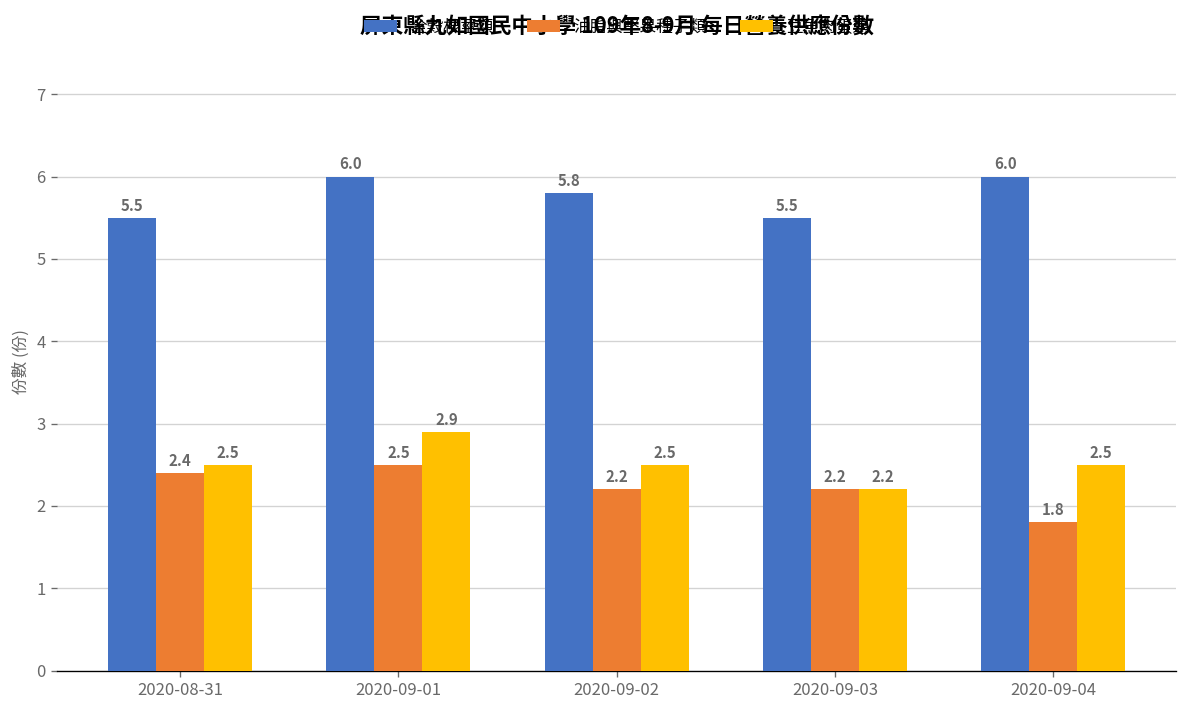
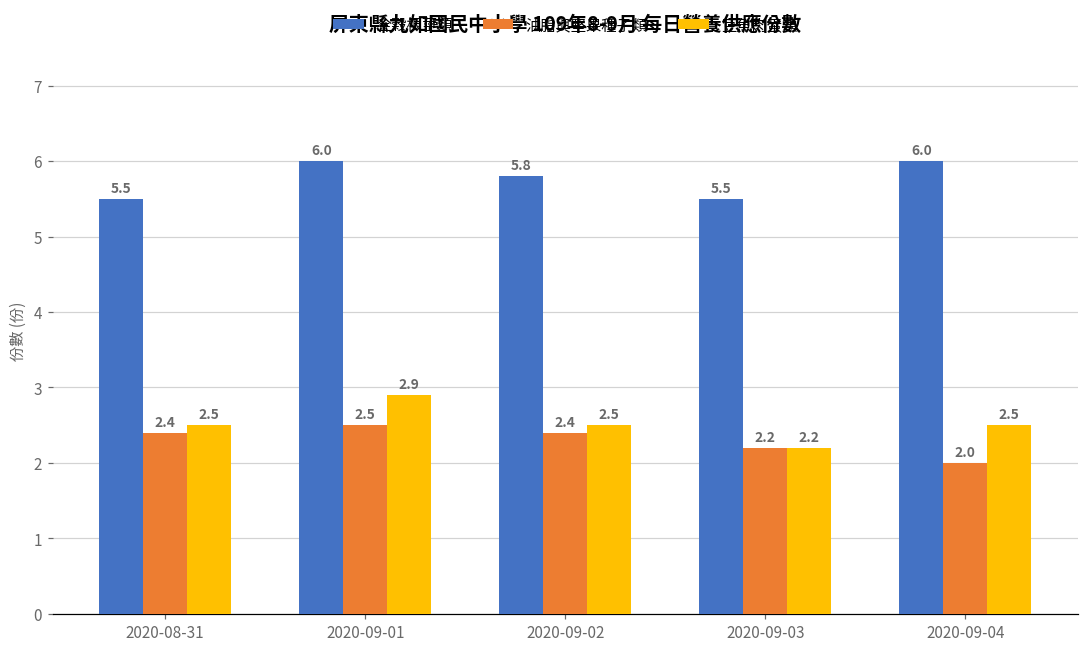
  {
    "全穀根莖類": {
      "2020-08-31": 5.5,
      "2020-09-01": 6.0,
      "2020-09-02": 5.8,
      "2020-09-03": 5.5,
      "2020-09-04": 6.0
    },
    "油脂與堅果種子類": {
      "2020-08-31": 2.4,
      "2020-09-01": 2.5,
-     "2020-09-02": 2.2,
+     "2020-09-02": 2.4,
      "2020-09-03": 2.2,
-     "2020-09-04": 1.8
+     "2020-09-04": 2.0
    },
    "豆魚肉蛋類": {
      "2020-08-31": 2.5,
      "2020-09-01": 2.9,
      "2020-09-02": 2.5,
      "2020-09-03": 2.2,
      "2020-09-04": 2.5
    }
  }
